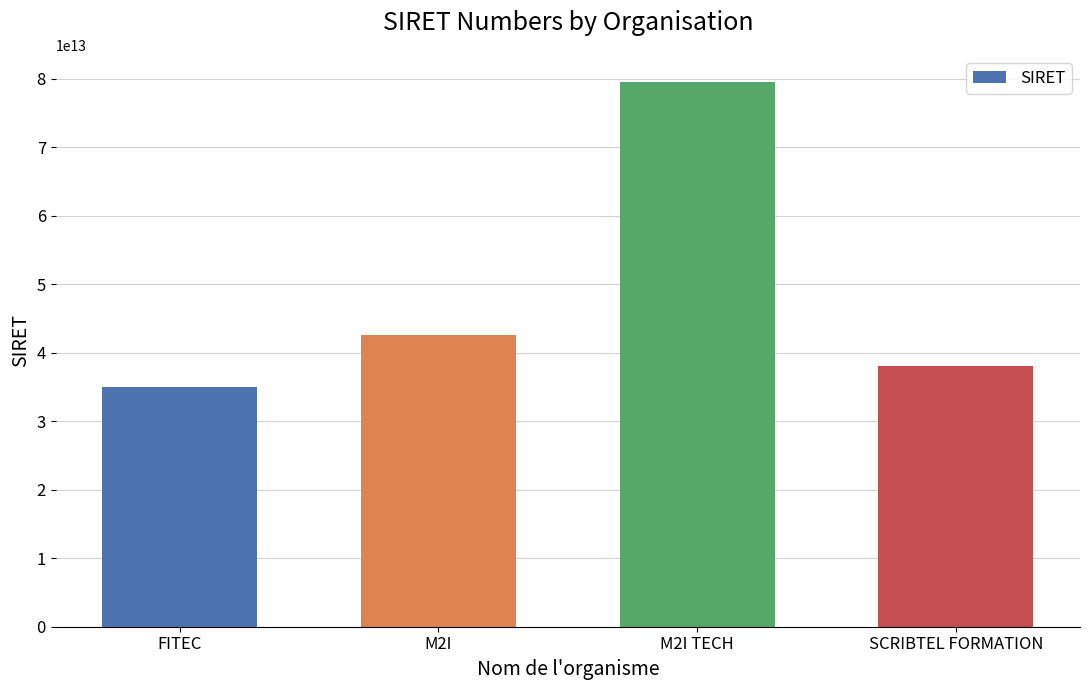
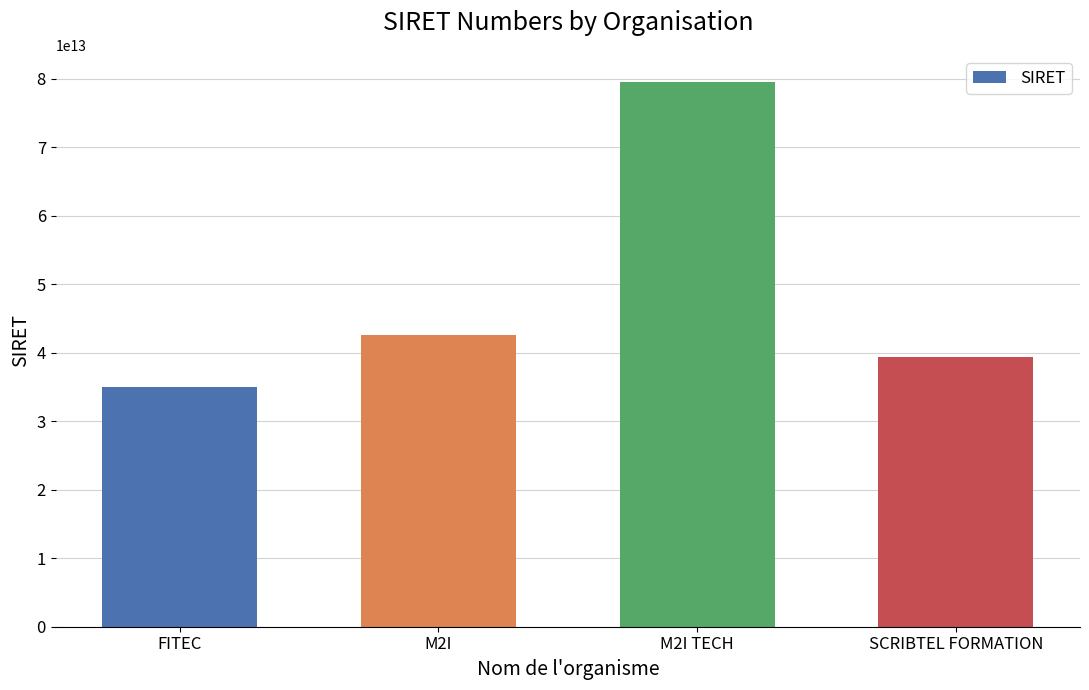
  {
    "FITEC": 35000000000000,
    "M2I": 43000000000000,
    "M2I TECH": 80000000000000,
-   "SCRIBTEL FORMATION": 38000000000000
+   "SCRIBTEL FORMATION": 39000000000000
  }
